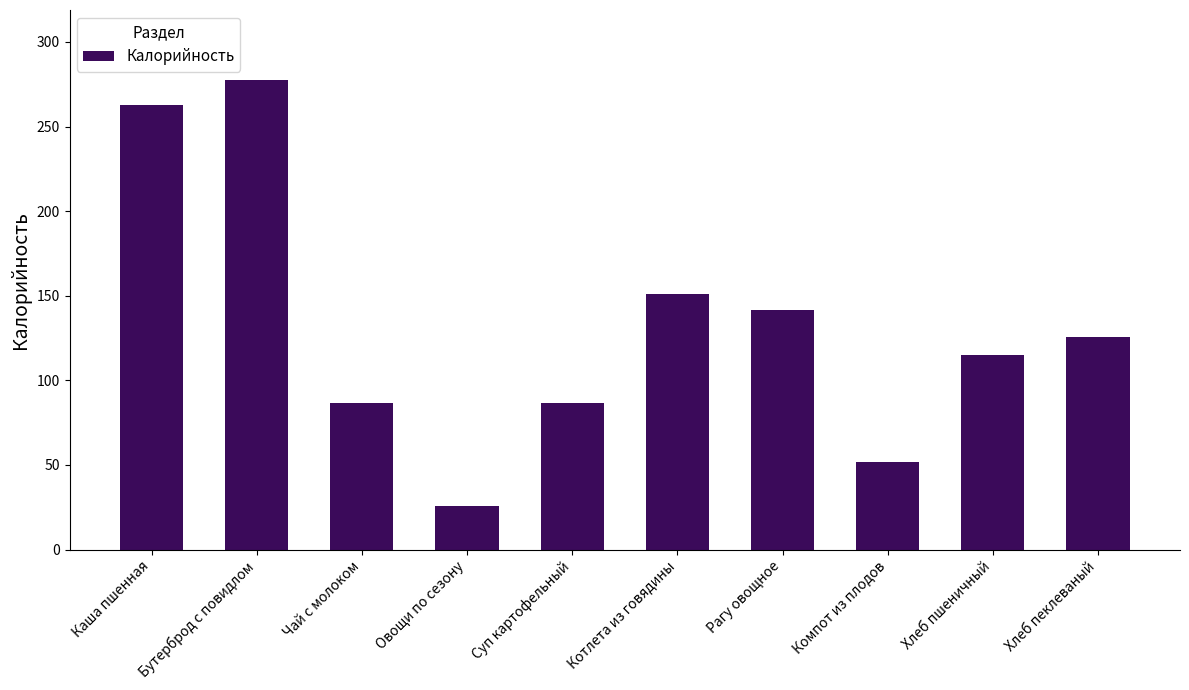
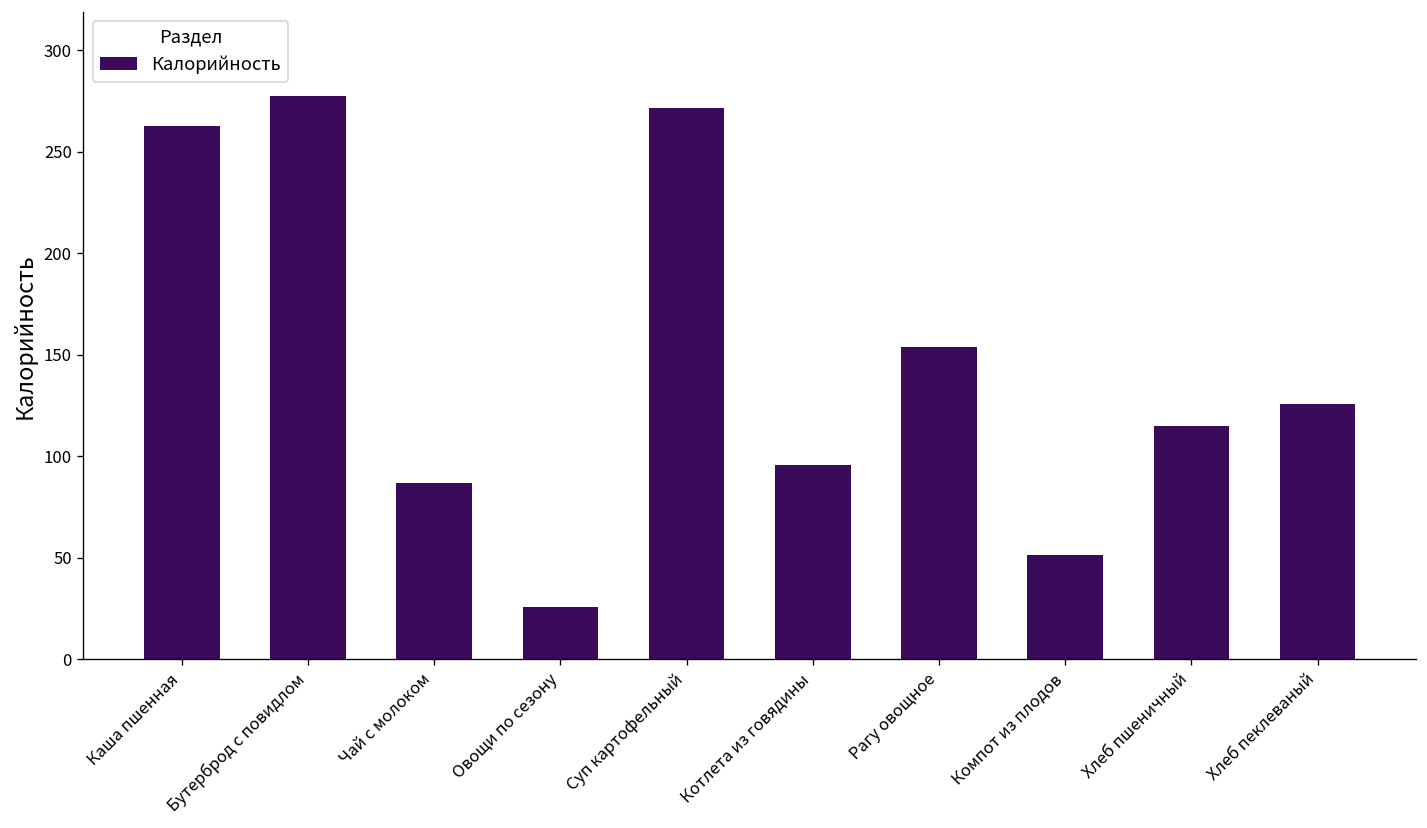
  {
    "Каша пшенная": 263,
    "Бутерброд с повидлом": 277,
    "Чай с молоком": 87,
    "Овощи по сезону": 26,
-   "Суп картофельный": 86,
-   "Котлета из говядины": 151,
-   "Рагу овощное": 141,
+   "Суп картофельный": 272,
+   "Котлета из говядины": 96,
+   "Рагу овощное": 154,
    "Компот из плодов": 52,
    "Хлеб пшеничный": 115,
    "Хлеб пеклеваный": 126
  }
